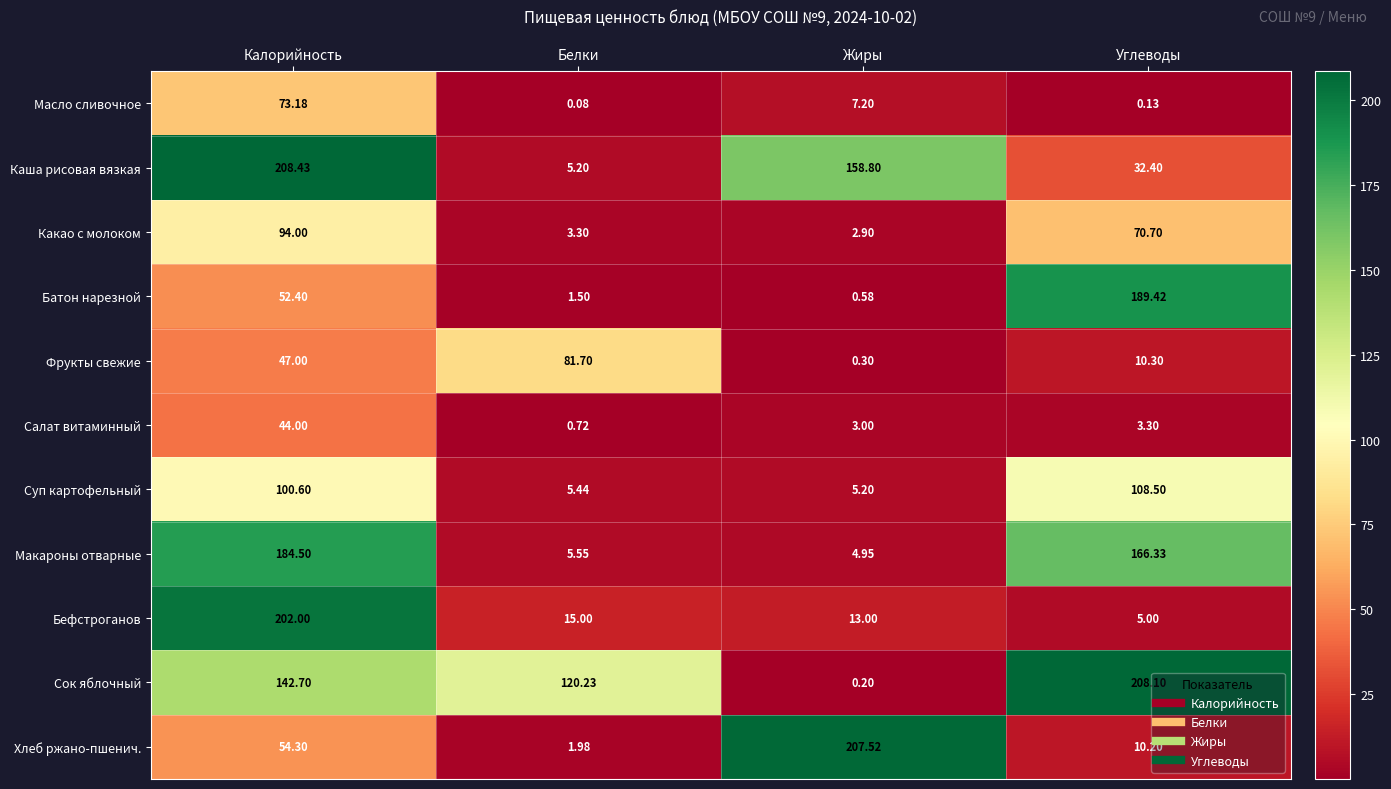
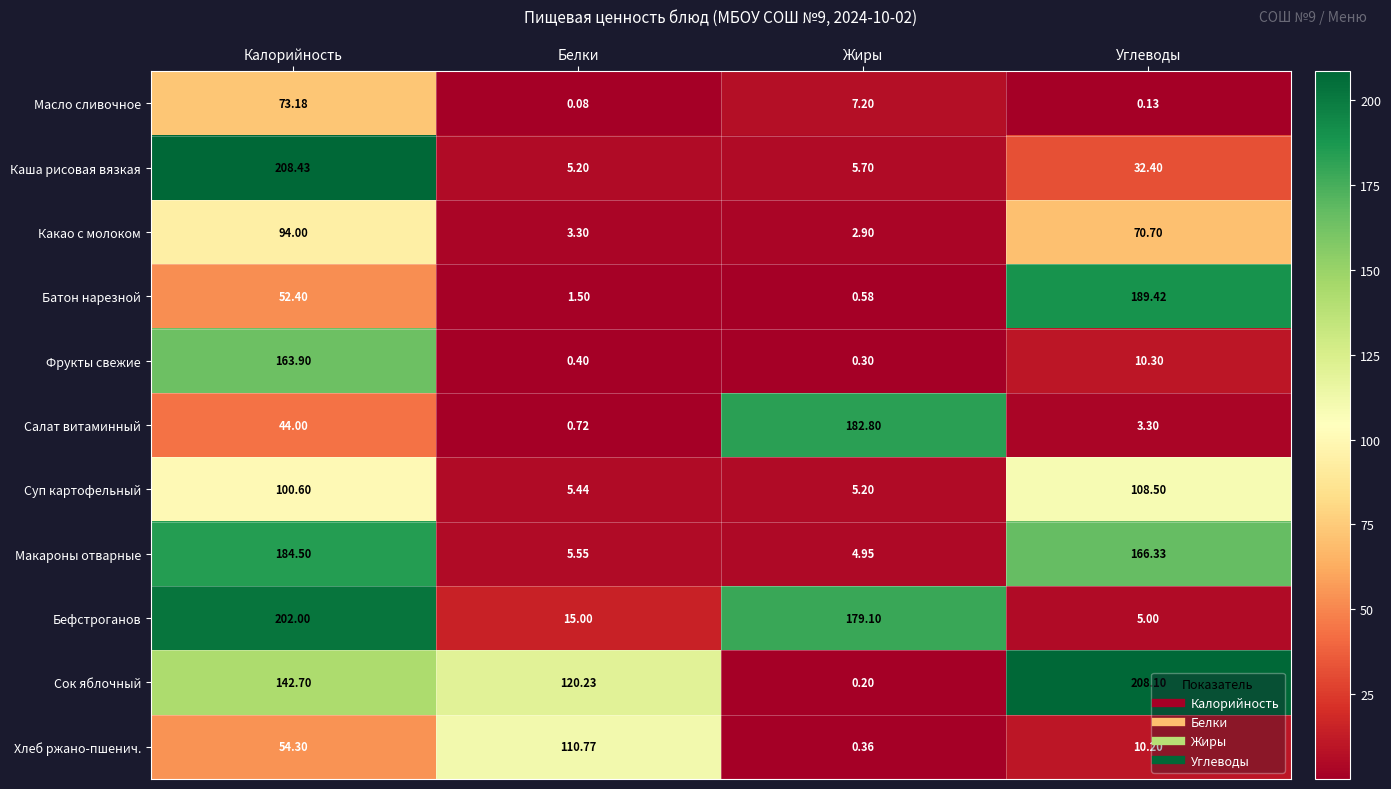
  {
    "Масло сливочное": {
      "Калорийность": 73.18,
      "Белки": 0.08,
      "Жиры": 7.20,
      "Углеводы": 0.13
    },
    "Каша рисовая вязкая": {
      "Калорийность": 208.43,
      "Белки": 5.20,
-     "Жиры": 158.80,
+     "Жиры": 5.70,
      "Углеводы": 32.40
    },
    "Какао с молоком": {
      "Калорийность": 94.00,
      "Белки": 3.30,
      "Жиры": 2.90,
      "Углеводы": 70.70
    },
    "Батон нарезной": {
      "Калорийность": 52.40,
      "Белки": 1.50,
      "Жиры": 0.58,
      "Углеводы": 189.42
    },
    "Фрукты свежие": {
-     "Калорийность": 47.00,
-     "Белки": 81.70,
+     "Калорийность": 163.90,
+     "Белки": 0.40,
      "Жиры": 0.30,
      "Углеводы": 10.30
    },
    "Салат витаминный": {
      "Калорийность": 44.00,
      "Белки": 0.72,
-     "Жиры": 3.00,
+     "Жиры": 182.80,
      "Углеводы": 3.30
    },
    "Суп картофельный": {
      "Калорийность": 100.60,
      "Белки": 5.44,
      "Жиры": 5.20,
      "Углеводы": 108.50
    },
    "Макароны отварные": {
      "Калорийность": 184.50,
      "Белки": 5.55,
      "Жиры": 4.95,
      "Углеводы": 166.33
    },
    "Бефстроганов": {
      "Калорийность": 202.00,
      "Белки": 15.00,
-     "Жиры": 13.00,
+     "Жиры": 179.10,
      "Углеводы": 5.00
    },
    "Сок яблочный": {
      "Калорийность": 142.70,
      "Белки": 120.23,
      "Жиры": 0.20
    },
    "Хлеб ржано-пшенич.": {
      "Калорийность": 54.30,
-     "Белки": 1.98,
-     "Жиры": 207.52
+     "Белки": 110.77,
+     "Жиры": 0.36
    }
  }
